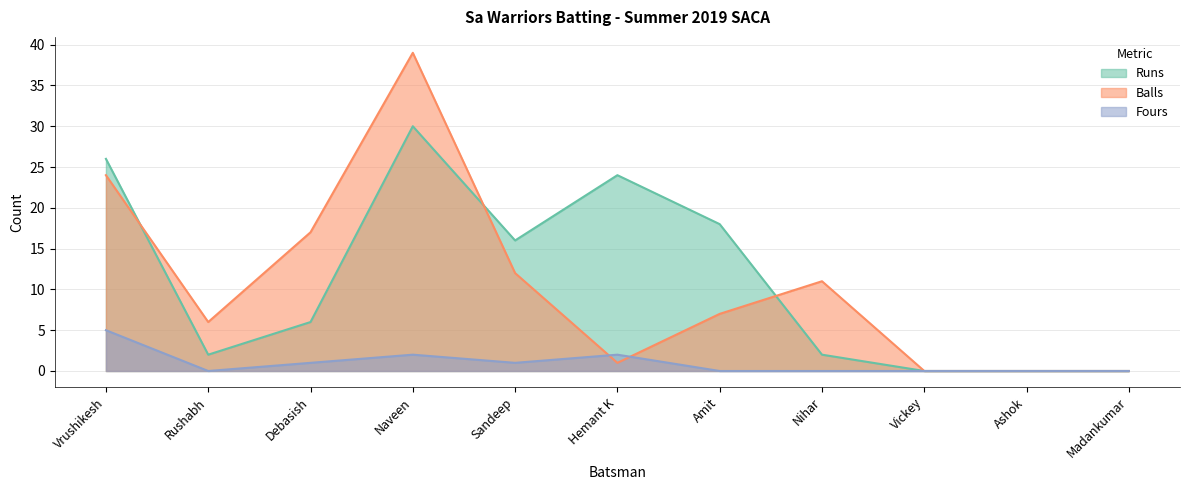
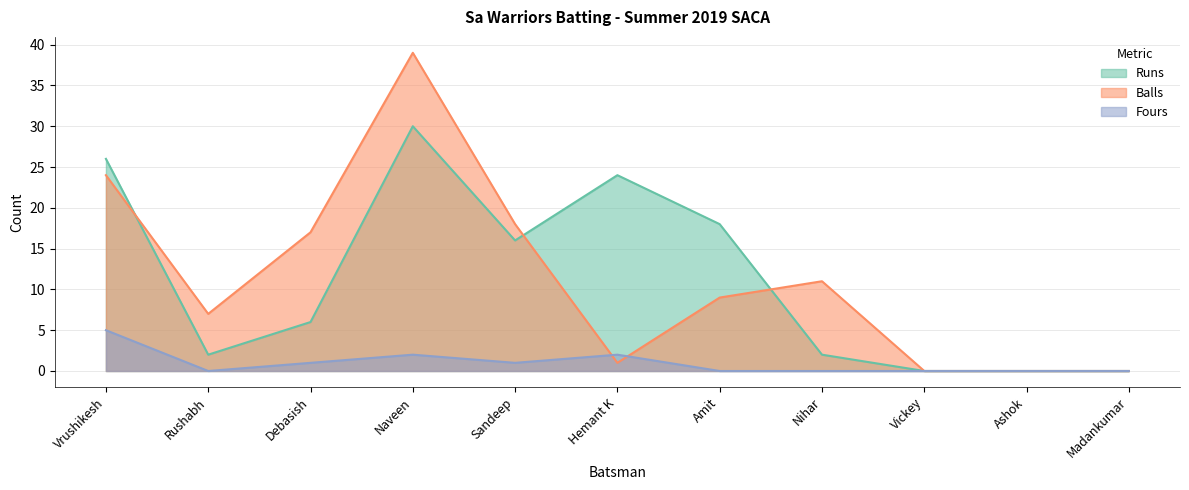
  {
    "Balls": {
      "Vrushikesh": 24,
-     "Rushabh": 6,
+     "Rushabh": 7,
      "Debasish": 17,
      "Naveen": 39,
-     "Sandeep": 12,
+     "Sandeep": 18,
      "Hemant K": 1,
-     "Amit": 7,
+     "Amit": 9,
      "Nihar": 11
    }
  }
